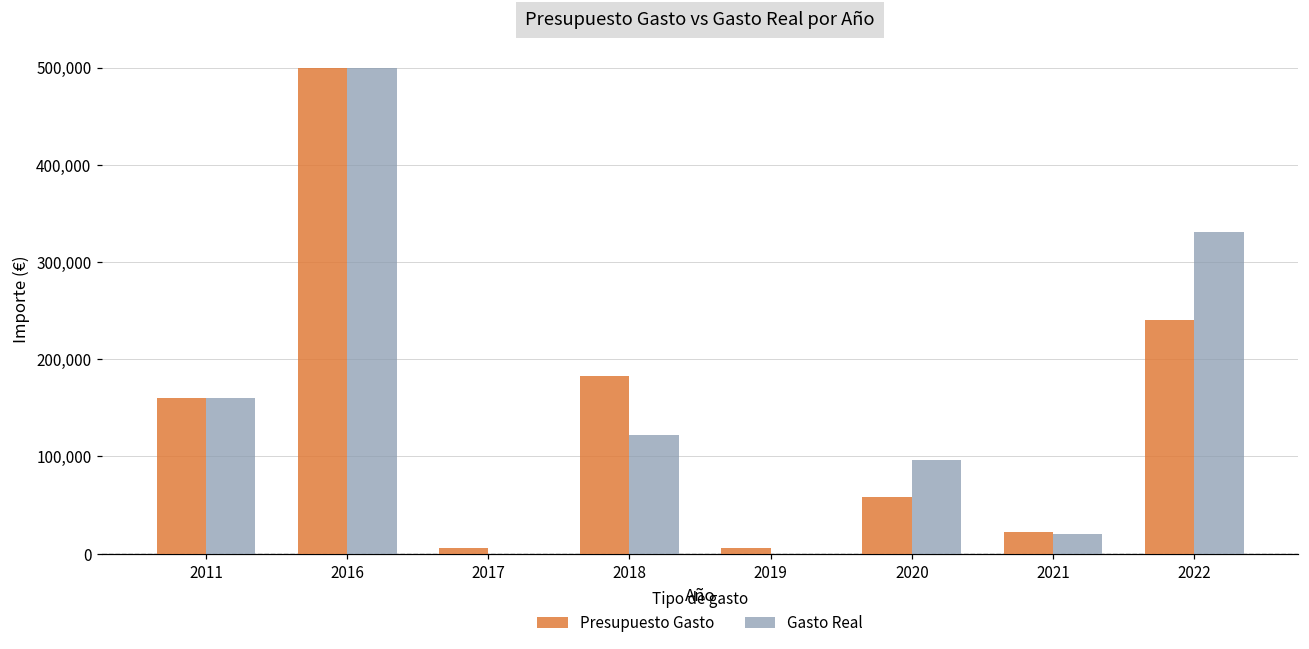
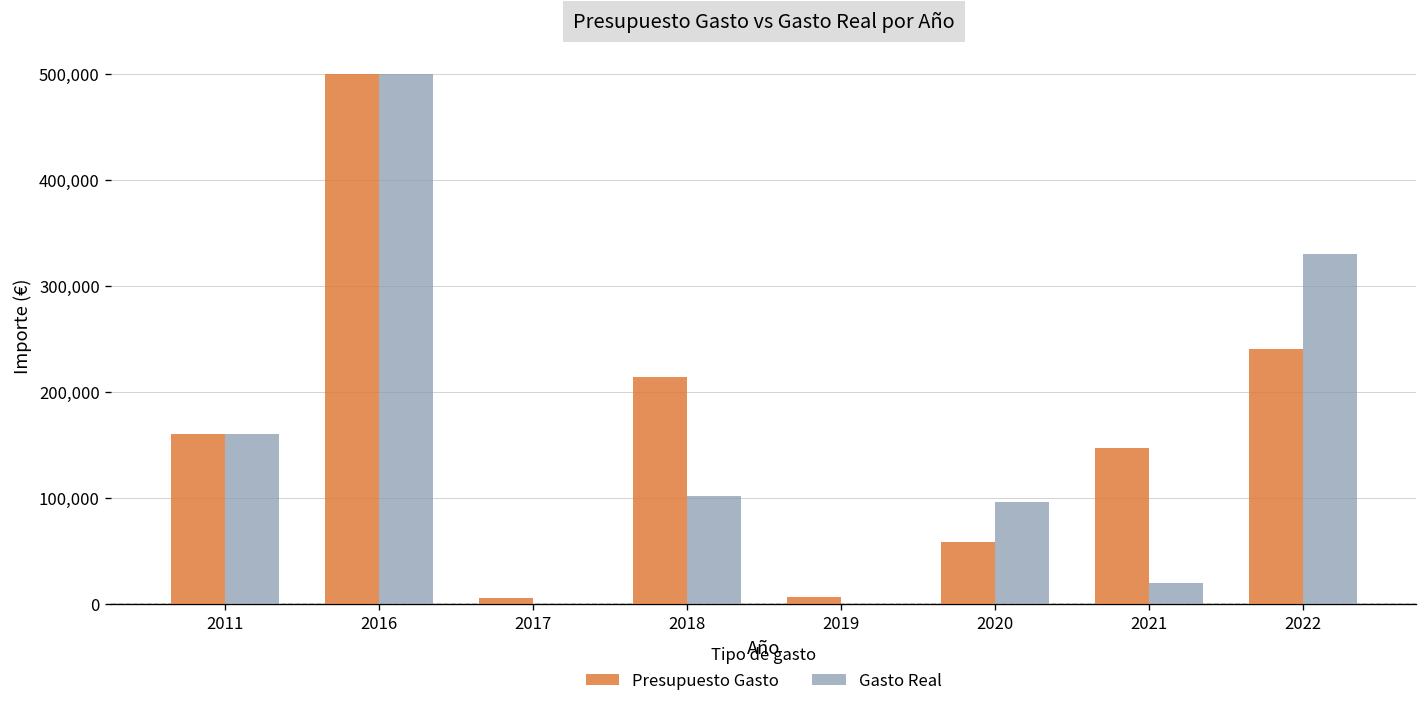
  {
    "Presupuesto Gasto": {
      "2011": "160,000",
      "2016": "500,000",
      "2017": "10,000",
-     "2018": "180,000",
+     "2018": "210,000",
      "2019": "10,000",
      "2020": "60,000",
-     "2021": "20,000",
+     "2021": "150,000",
      "2022": "240,000"
    },
    "Gasto Real": {
      "2011": "160,000",
      "2016": "500,000",
      "2017": "0",
-     "2018": "120,000",
+     "2018": "100,000",
      "2019": "0",
      "2020": "100,000",
      "2021": "20,000",
      "2022": "330,000"
    }
  }
